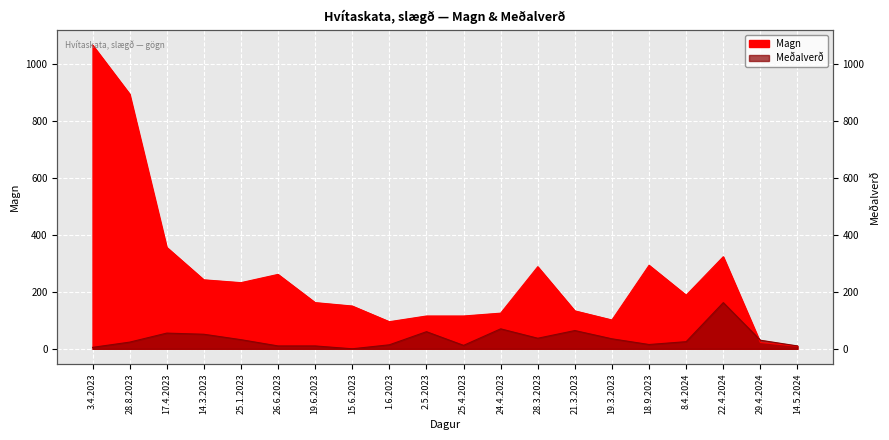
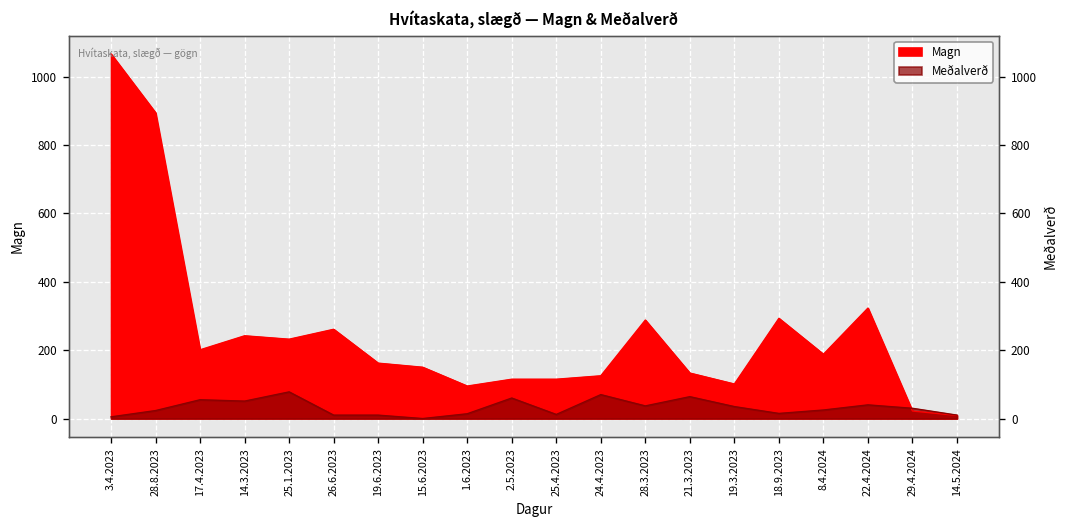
  {
    "Magn": {
      "3.4.2023": 1070,
      "28.8.2023": 890,
-     "17.4.2023": 360,
+     "17.4.2023": 200,
      "14.3.2023": 240,
      "25.1.2023": 230,
      "26.6.2023": 260,
      "19.6.2023": 160,
      "15.6.2023": 150,
      "1.6.2023": 100,
      "2.5.2023": 120,
      "25.4.2023": 120,
      "24.4.2023": 130,
      "28.3.2023": 290,
      "21.3.2023": 130,
      "19.3.2023": 100,
      "18.9.2023": 290,
      "8.4.2024": 190,
      "22.4.2024": 320
    },
    "Meðalverð": {
      "3.4.2023": 10,
      "28.8.2023": 20,
      "17.4.2023": 60,
      "14.3.2023": 50,
-     "25.1.2023": 30,
+     "25.1.2023": 80,
      "26.6.2023": 10,
      "19.6.2023": 10,
      "15.6.2023": 0,
      "1.6.2023": 10,
      "2.5.2023": 60,
      "25.4.2023": 10,
      "24.4.2023": 70,
      "28.3.2023": 40,
      "21.3.2023": 60,
      "19.3.2023": 40,
      "18.9.2023": 20,
      "8.4.2024": 30,
-     "22.4.2024": 160
+     "22.4.2024": 40
    }
  }
